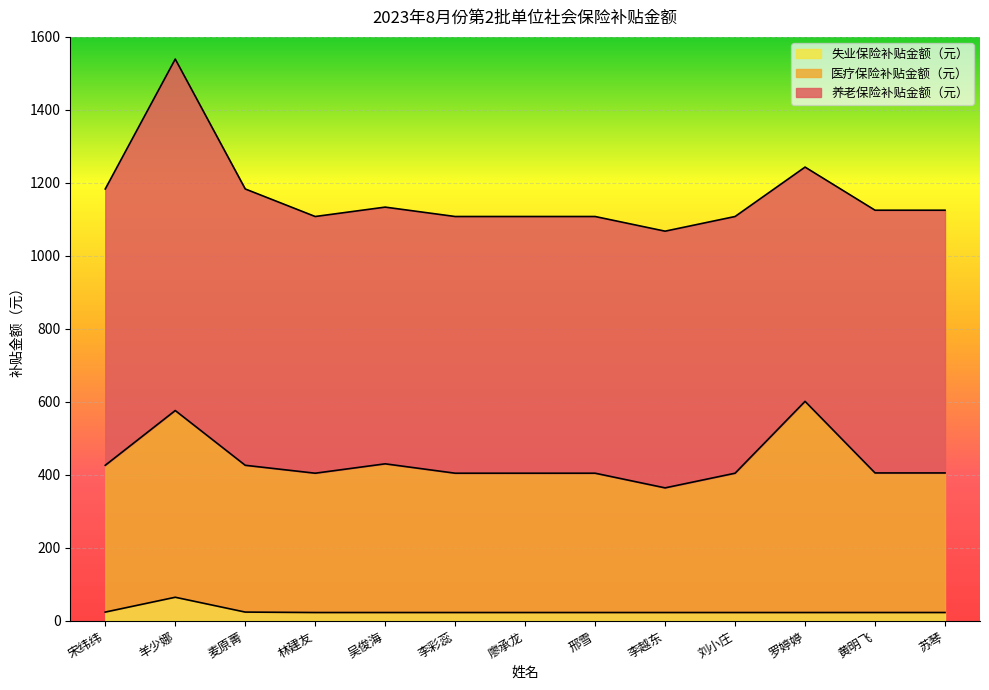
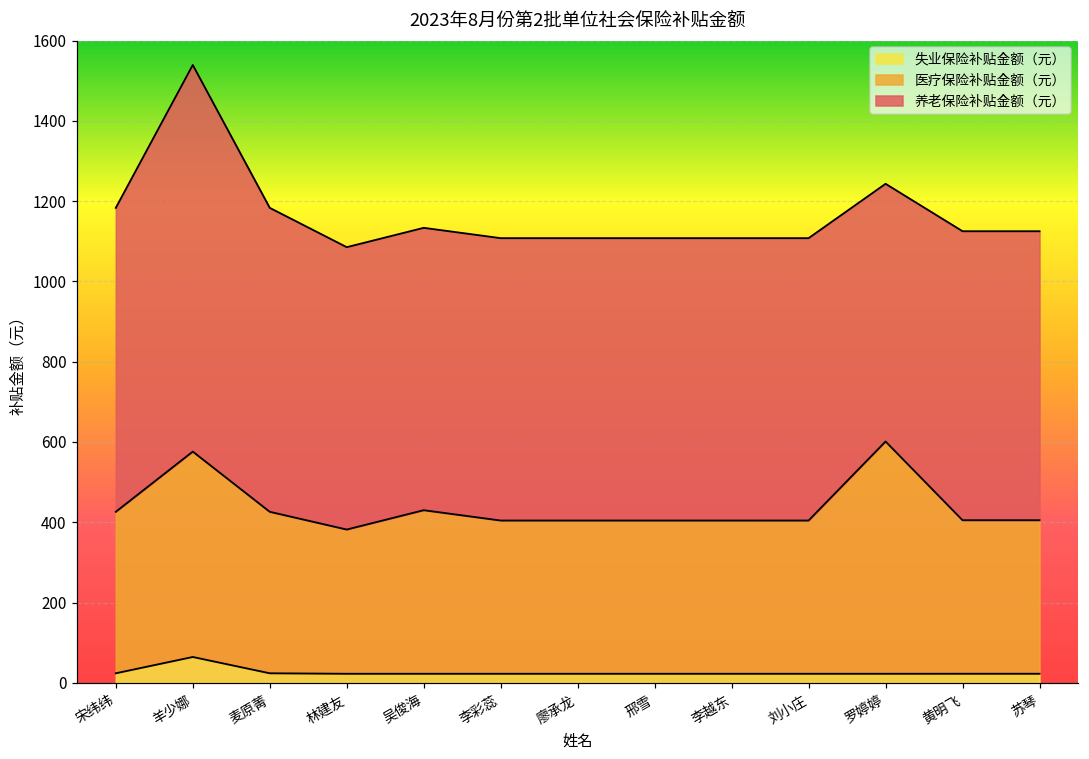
  {
    "失业保险补贴金额（元）": {
      "宋纬纬": 20,
      "羊少娜": 60,
      "麦原菁": 20,
      "林建友": 20,
      "吴俊海": 20,
      "李彩蕊": 20,
      "廖承龙": 20,
      "邢雪": 20,
      "李越东": 20,
      "刘小庄": 20,
      "罗婷婷": 20,
      "黄明飞": 20,
      "苏琴": 20
    },
    "医疗保险补贴金额（元）": {
      "宋纬纬": 400,
      "羊少娜": 510,
      "麦原菁": 400,
-     "林建友": 380,
+     "林建友": 360,
      "吴俊海": 410,
      "李彩蕊": 380,
      "廖承龙": 380,
      "邢雪": 380,
-     "李越东": 340,
+     "李越东": 380,
      "刘小庄": 380,
      "罗婷婷": 580,
      "黄明飞": 380,
      "苏琴": 380
    },
    "养老保险补贴金额（元）": {
      "宋纬纬": 760,
      "羊少娜": 960,
      "麦原菁": 760,
      "林建友": 700,
      "吴俊海": 700,
      "李彩蕊": 700,
      "廖承龙": 700,
      "邢雪": 700,
      "李越东": 700,
      "刘小庄": 700,
      "罗婷婷": 640,
      "黄明飞": 720,
      "苏琴": 720
    }
  }
